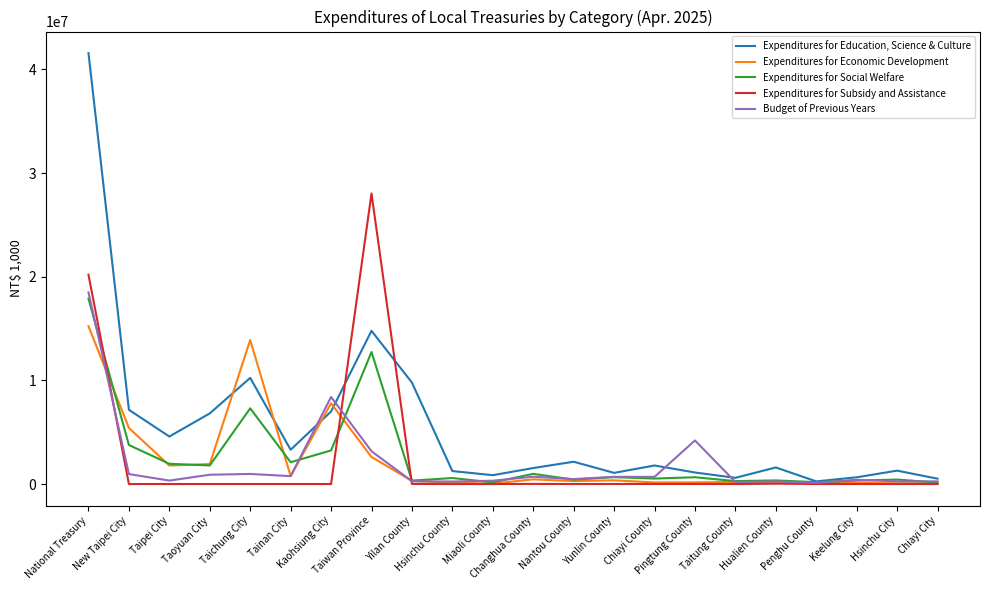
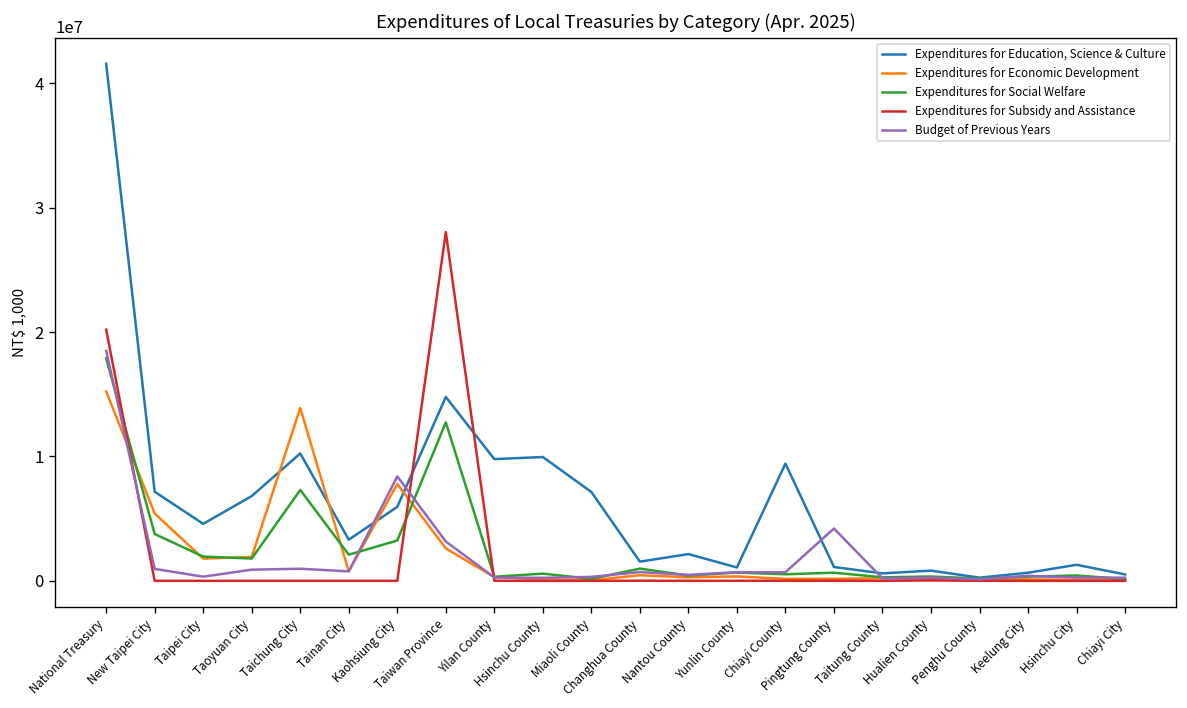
  {
    "Expenditures for Education, Science & Culture": {
      "National Treasury": 41600000,
      "New Taipei City": 7200000,
      "Taipei City": 4600000,
      "Taoyuan City": 6800000,
      "Taichung City": 10200000,
      "Tainan City": 3300000,
-     "Kaohsiung City": 7000000,
+     "Kaohsiung City": 5900000,
      "Taiwan Province": 14800000,
      "Yilan County": 9800000,
-     "Hsinchu County": 1300000,
-     "Miaoli County": 900000,
+     "Hsinchu County": 10000000,
+     "Miaoli County": 7100000,
      "Changhua County": 1500000,
      "Nantou County": 2200000,
      "Yunlin County": 1100000,
-     "Chiayi County": 1800000,
+     "Chiayi County": 9400000,
      "Pingtung County": 1100000,
      "Taitung County": 600000,
-     "Hualien County": 1600000,
+     "Hualien County": 800000,
      "Hsinchu City": 1300000,
      "Chiayi City": 500000
    },
    "Expenditures for Economic Development": {
      "National Treasury": 15200000,
      "New Taipei City": 5400000,
      "Taichung City": 13900000,
      "Kaohsiung City": 7800000,
      "Taiwan Province": 2600000,
      "Changhua County": 500000,
      "Yunlin County": 400000
    },
    "Expenditures for Social Welfare": {
      "National Treasury": 17900000,
      "New Taipei City": 3800000,
      "Taichung City": 7300000,
      "Tainan City": 2100000,
      "Kaohsiung City": 3200000,
      "Taiwan Province": 12700000,
      "Hsinchu County": 600000,
      "Changhua County": 1000000,
      "Pingtung County": 700000
    },
    "Expenditures for Subsidy and Assistance": {
      "National Treasury": 20200000,
      "New Taipei City": 0,
      "Taipei City": 0,
      "Taoyuan City": 0,
      "Taichung City": 0,
      "Tainan City": 0,
      "Kaohsiung City": 0,
      "Taiwan Province": 28000000,
      "Yilan County": 0,
      "Changhua County": 0,
      "Nantou County": 0,
      "Yunlin County": 0
    },
    "Budget of Previous Years": {
      "National Treasury": 18500000,
      "New Taipei City": 1000000,
      "Taipei City": 300000,
      "Taoyuan City": 900000,
      "Taichung City": 1000000,
      "Kaohsiung City": 8400000,
      "Taiwan Province": 3200000,
      "Changhua County": 700000,
      "Pingtung County": 4200000
    }
  }
